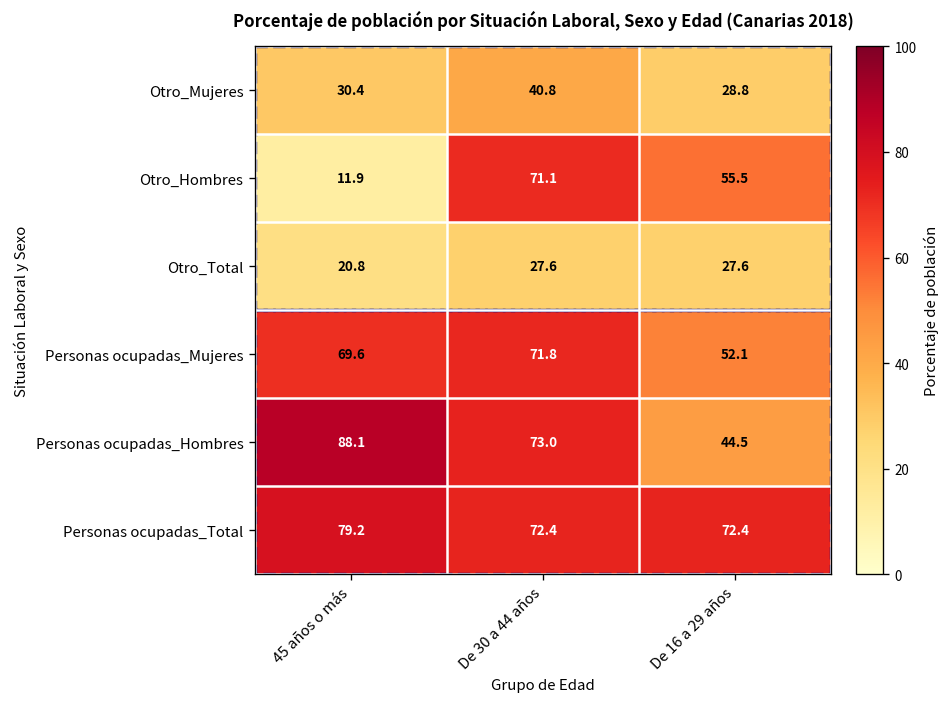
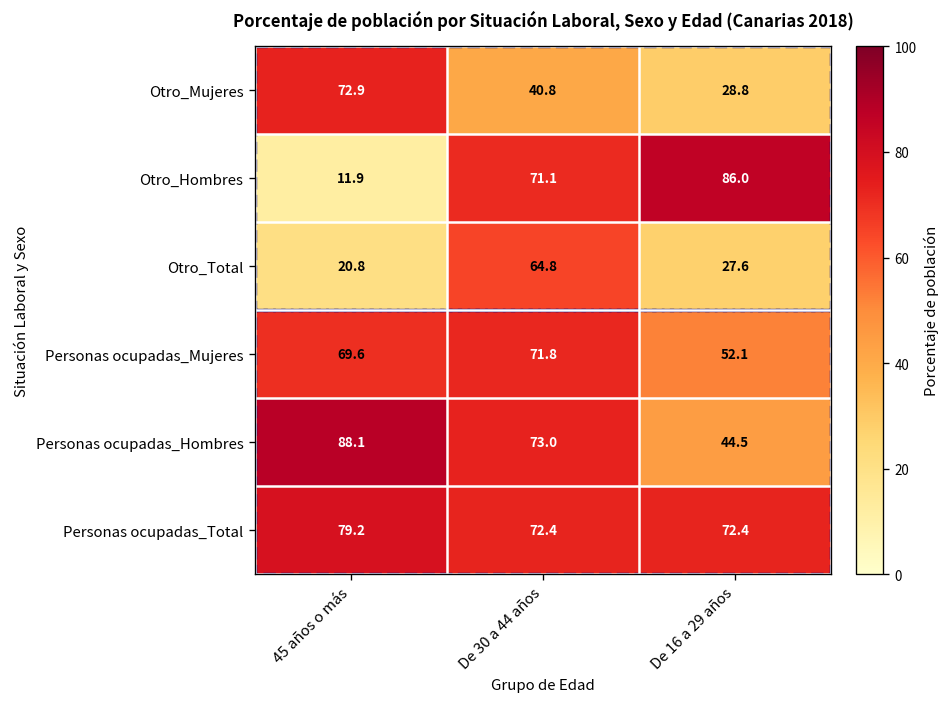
  {
    "Otro_Mujeres": {
-     "45 años o más": 30.4,
+     "45 años o más": 72.9,
      "De 30 a 44 años": 40.8,
      "De 16 a 29 años": 28.8
    },
    "Otro_Hombres": {
      "45 años o más": 11.9,
      "De 30 a 44 años": 71.1,
-     "De 16 a 29 años": 55.5
+     "De 16 a 29 años": 86.0
    },
    "Otro_Total": {
      "45 años o más": 20.8,
-     "De 30 a 44 años": 27.6,
+     "De 30 a 44 años": 64.8,
      "De 16 a 29 años": 27.6
    },
    "Personas ocupadas_Mujeres": {
      "45 años o más": 69.6,
      "De 30 a 44 años": 71.8,
      "De 16 a 29 años": 52.1
    },
    "Personas ocupadas_Hombres": {
      "45 años o más": 88.1,
      "De 30 a 44 años": 73.0,
      "De 16 a 29 años": 44.5
    },
    "Personas ocupadas_Total": {
      "45 años o más": 79.2,
      "De 30 a 44 años": 72.4,
      "De 16 a 29 años": 72.4
    }
  }
